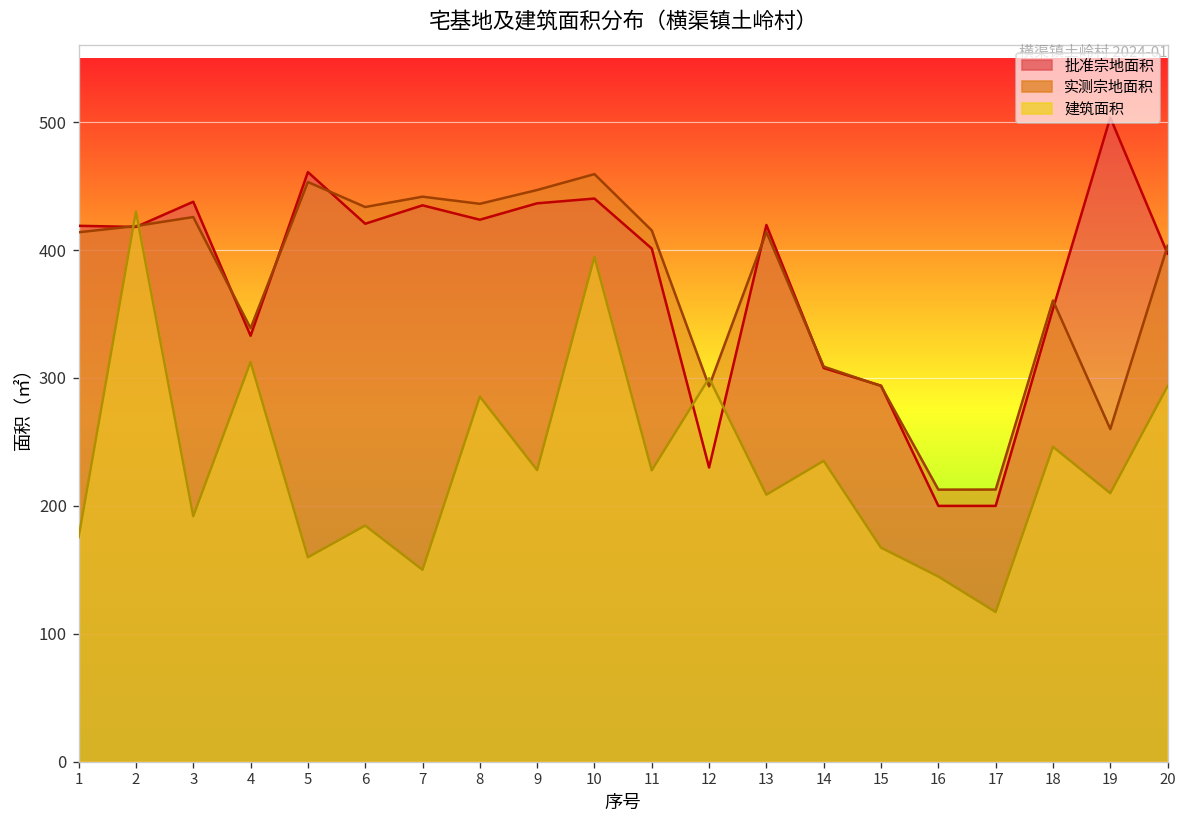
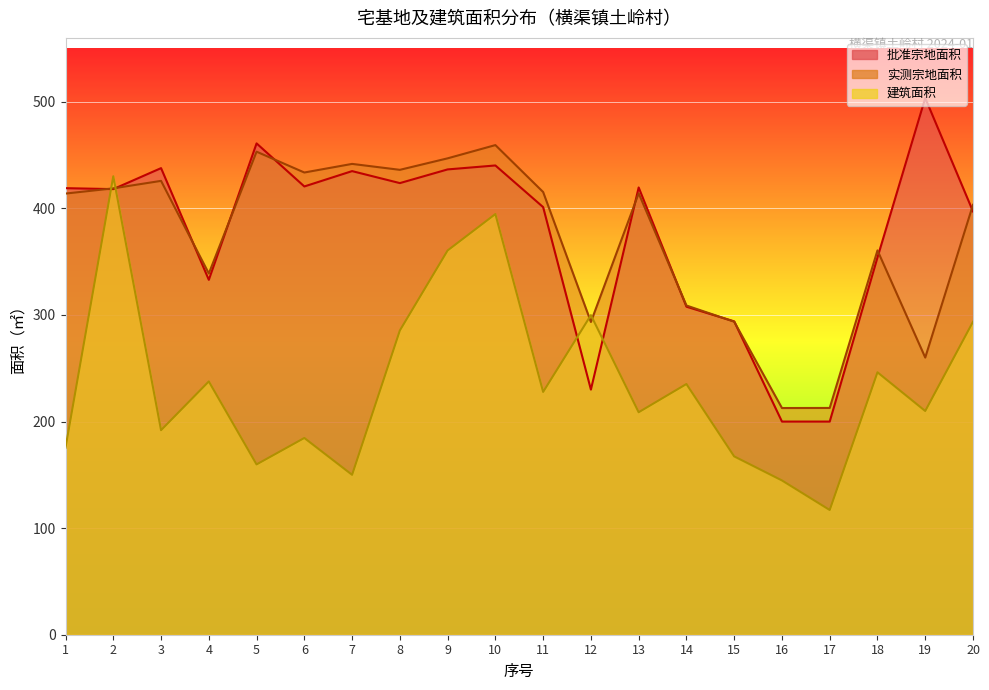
  {
    "建筑面积": {
      "1": 176,
      "2": 430,
      "3": 192,
-     "4": 313,
+     "4": 238,
      "5": 160,
      "6": 185,
      "7": 150,
      "8": 285,
-     "9": 228,
+     "9": 361,
      "10": 395,
      "11": 228,
      "12": 300,
      "13": 209,
      "14": 235,
      "15": 167,
      "16": 145,
      "17": 117,
      "18": 246,
      "19": 210,
      "20": 294
    }
  }
